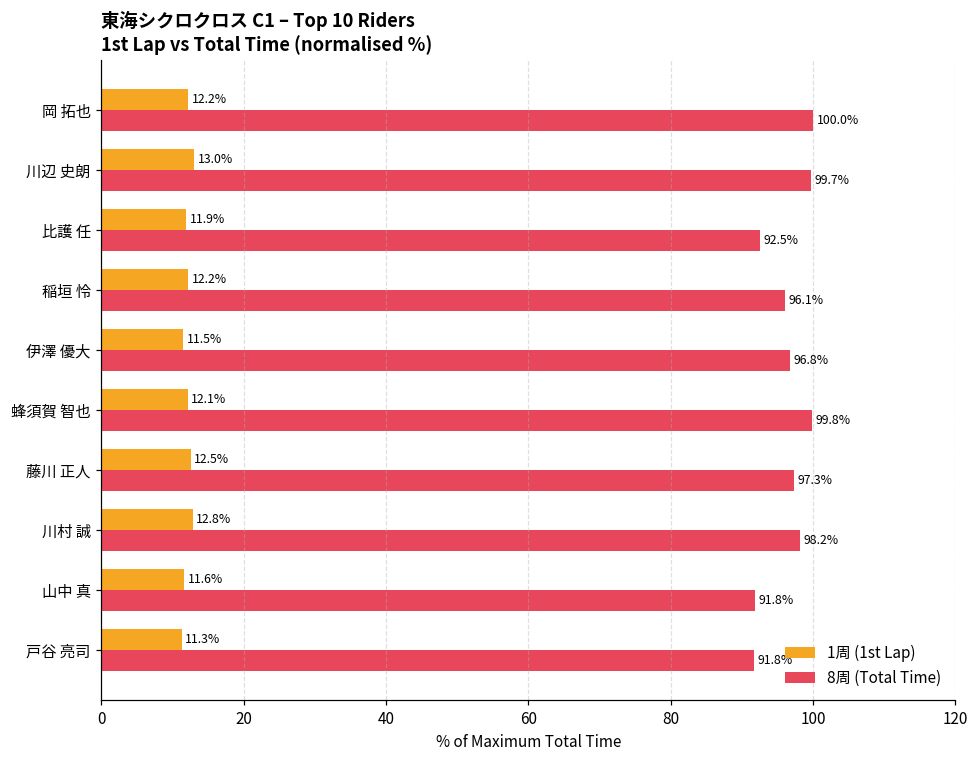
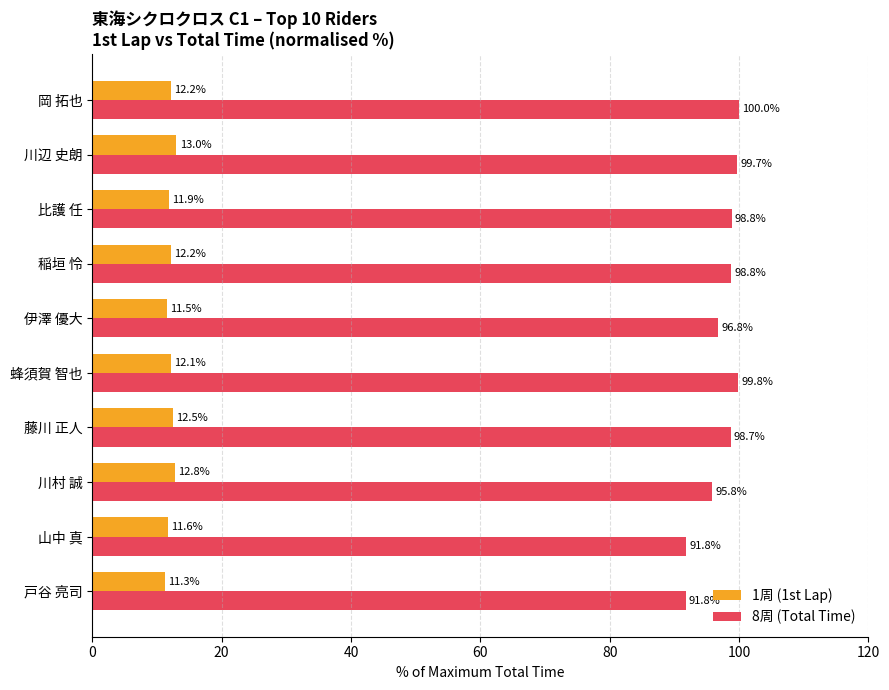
  {
    "1周 (1st Lap)": {
      "岡 拓也": "12.2%",
      "川辺 史朗": "13.0%",
      "比護 任": "11.9%",
      "稲垣 怜": "12.2%",
      "伊澤 優大": "11.5%",
      "蜂須賀 智也": "12.1%",
      "藤川 正人": "12.5%",
      "川村 誠": "12.8%",
      "山中 真": "11.6%",
      "戸谷 亮司": "11.3%"
    },
    "8周 (Total Time)": {
      "岡 拓也": "100.0%",
      "川辺 史朗": "99.7%",
-     "比護 任": "92.5%",
-     "稲垣 怜": "96.1%",
+     "比護 任": "98.8%",
+     "稲垣 怜": "98.8%",
      "伊澤 優大": "96.8%",
      "蜂須賀 智也": "99.8%",
-     "藤川 正人": "97.3%",
-     "川村 誠": "98.2%",
+     "藤川 正人": "98.7%",
+     "川村 誠": "95.8%",
      "山中 真": "91.8%",
      "戸谷 亮司": "91.8%"
    }
  }
